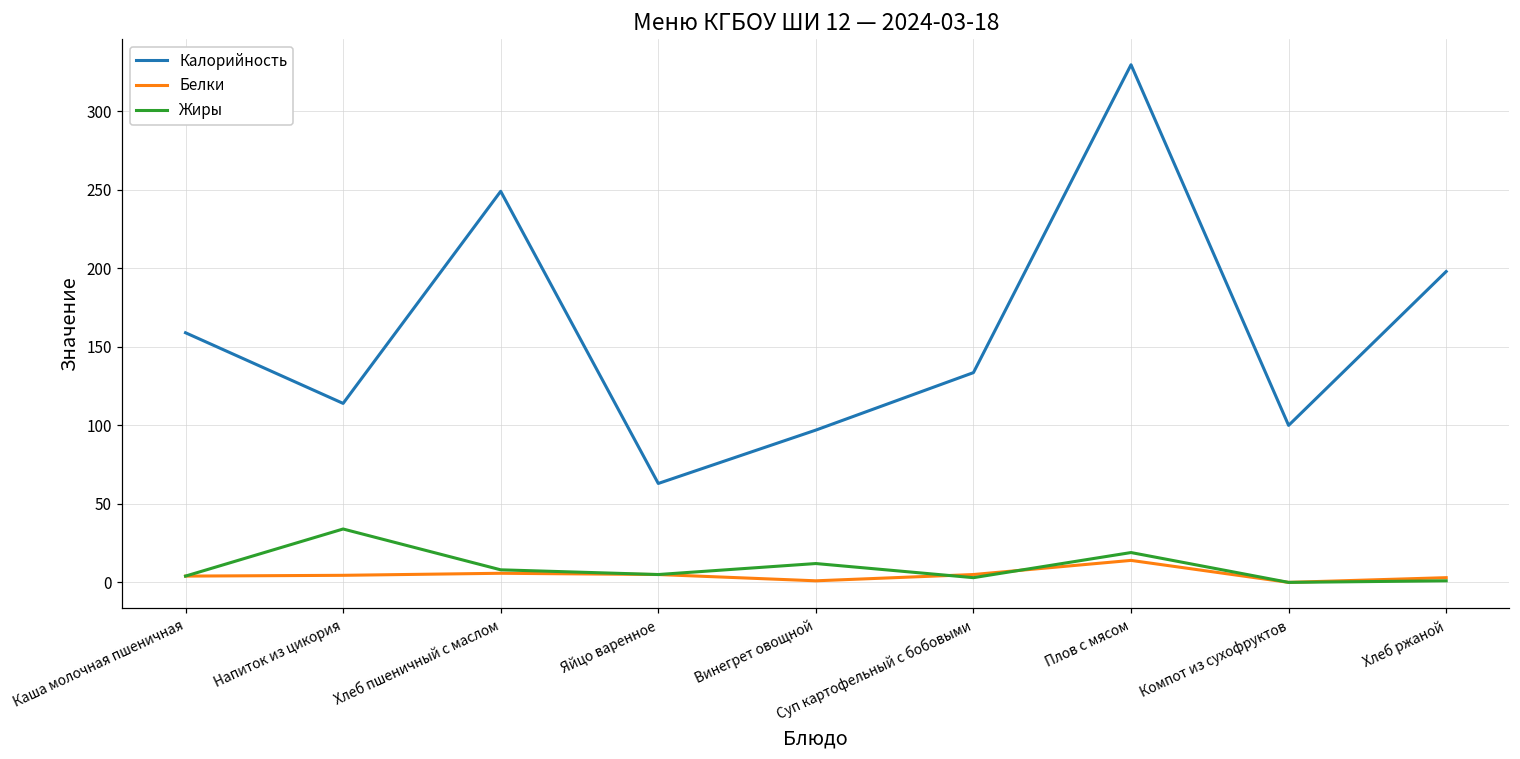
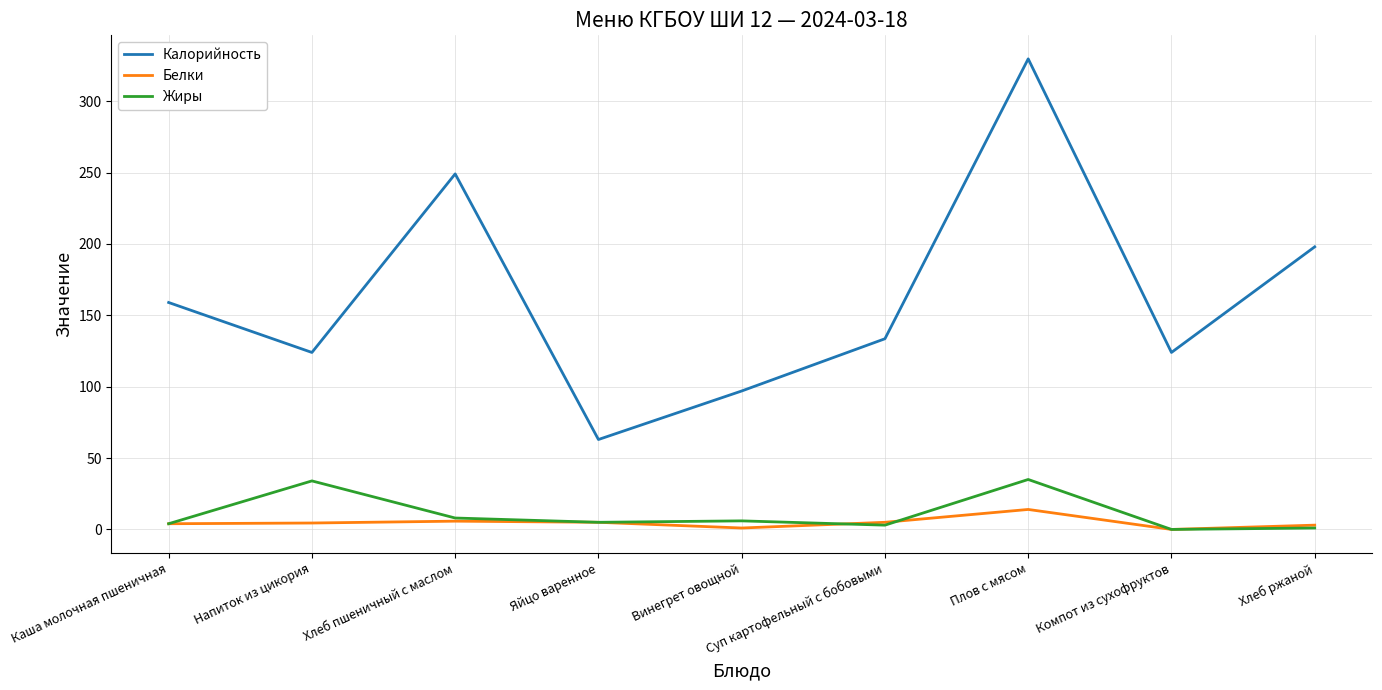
  {
    "Калорийность": {
      "Каша молочная пшеничная": 159,
-     "Напиток из цикория": 114,
+     "Напиток из цикория": 124,
      "Хлеб пшеничный с маслом": 249,
      "Яйцо варенное": 63,
      "Винегрет овощной": 97,
      "Суп картофельный с бобовыми": 134,
      "Плов с мясом": 330,
-     "Компот из сухофруктов": 100,
+     "Компот из сухофруктов": 124,
      "Хлеб ржаной": 198
    },
    "Белки": {
      "Напиток из цикория": 5,
      "Хлеб пшеничный с маслом": 6,
      "Винегрет овощной": 1,
      "Суп картофельный с бобовыми": 5,
      "Плов с мясом": 14,
      "Хлеб ржаной": 3
    },
    "Жиры": {
      "Напиток из цикория": 34,
      "Хлеб пшеничный с маслом": 8,
-     "Винегрет овощной": 12,
+     "Винегрет овощной": 6,
      "Суп картофельный с бобовыми": 3,
-     "Плов с мясом": 19,
+     "Плов с мясом": 35,
      "Хлеб ржаной": 1
    }
  }
